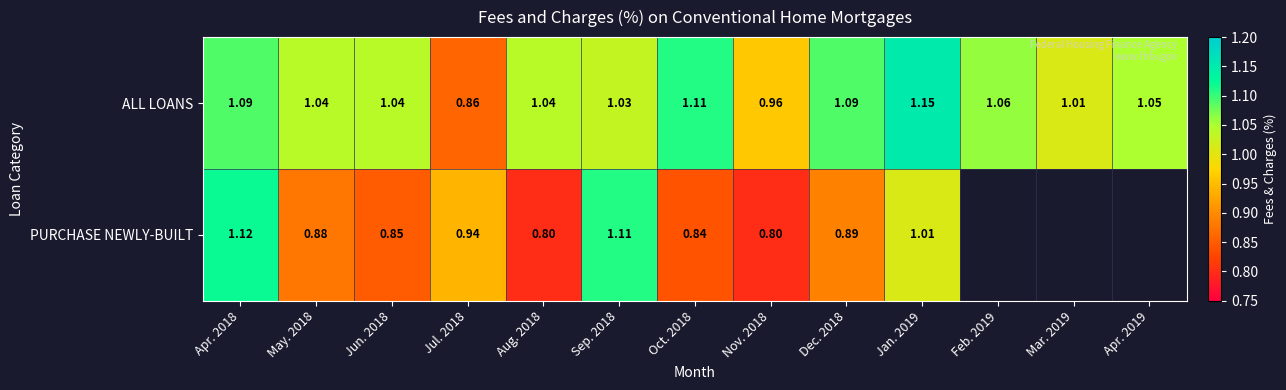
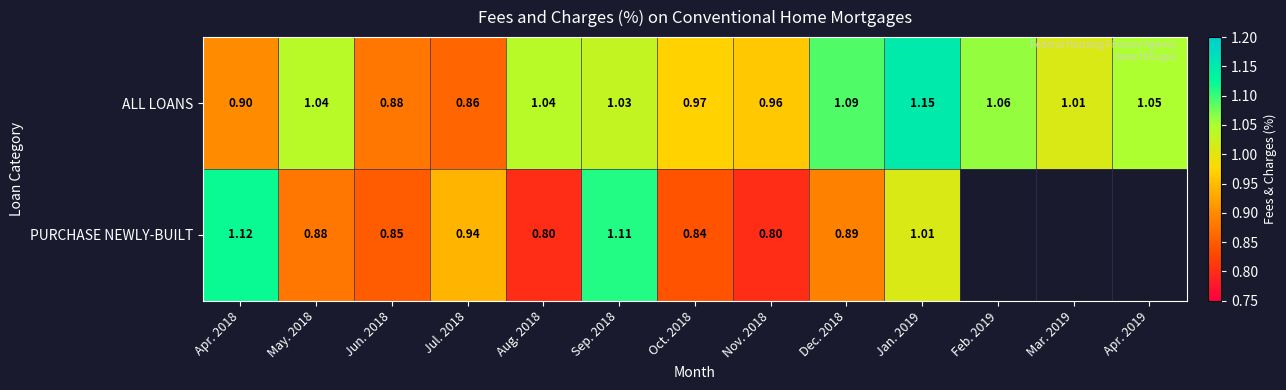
  {
    "ALL LOANS": {
-     "Apr. 2018": 1.09,
+     "Apr. 2018": 0.90,
      "May. 2018": 1.04,
-     "Jun. 2018": 1.04,
+     "Jun. 2018": 0.88,
      "Jul. 2018": 0.86,
      "Aug. 2018": 1.04,
      "Sep. 2018": 1.03,
-     "Oct. 2018": 1.11,
+     "Oct. 2018": 0.97,
      "Nov. 2018": 0.96,
      "Dec. 2018": 1.09,
      "Jan. 2019": 1.15,
      "Feb. 2019": 1.06,
      "Apr. 2019": 1.05
    },
    "PURCHASE NEWLY-BUILT": {
      "Apr. 2018": 1.12,
      "May. 2018": 0.88,
      "Jun. 2018": 0.85,
      "Jul. 2018": 0.94,
      "Aug. 2018": 0.80,
      "Sep. 2018": 1.11,
      "Oct. 2018": 0.84,
      "Nov. 2018": 0.80,
      "Dec. 2018": 0.89,
      "Jan. 2019": 1.01
    }
  }
